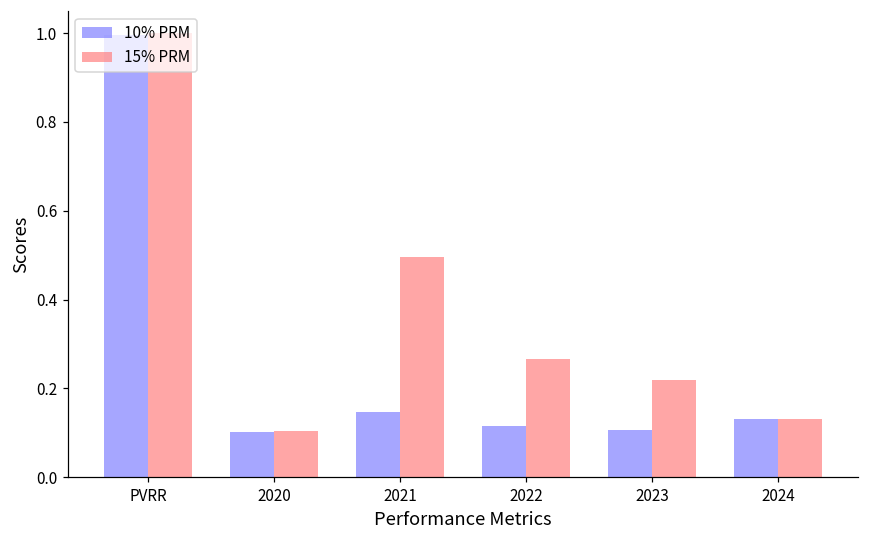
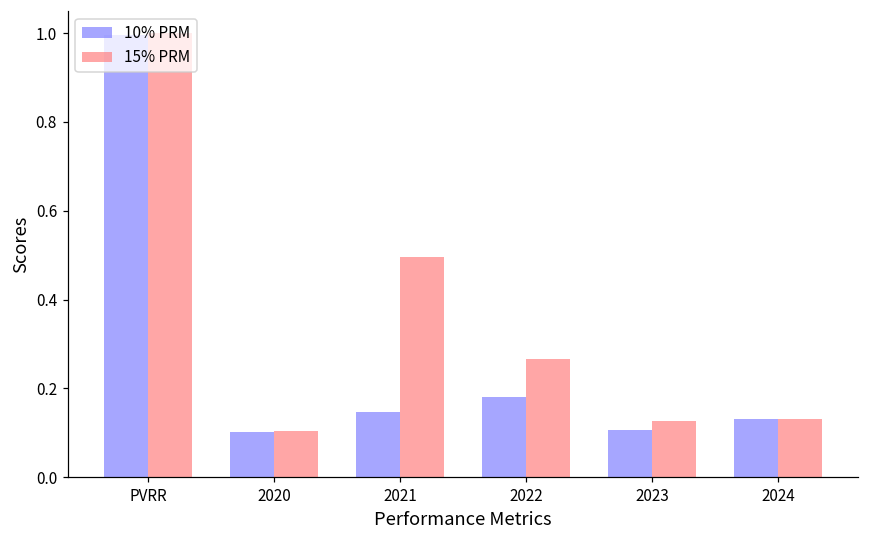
  {
    "10% PRM": {
      "2020": 0.10,
      "2021": 0.15,
-     "2022": 0.12,
+     "2022": 0.18,
      "2023": 0.11,
      "2024": 0.13
    },
    "15% PRM": {
      "2020": 0.10,
      "2021": 0.50,
      "2022": 0.27,
-     "2023": 0.22,
+     "2023": 0.13,
      "2024": 0.13
    }
  }
